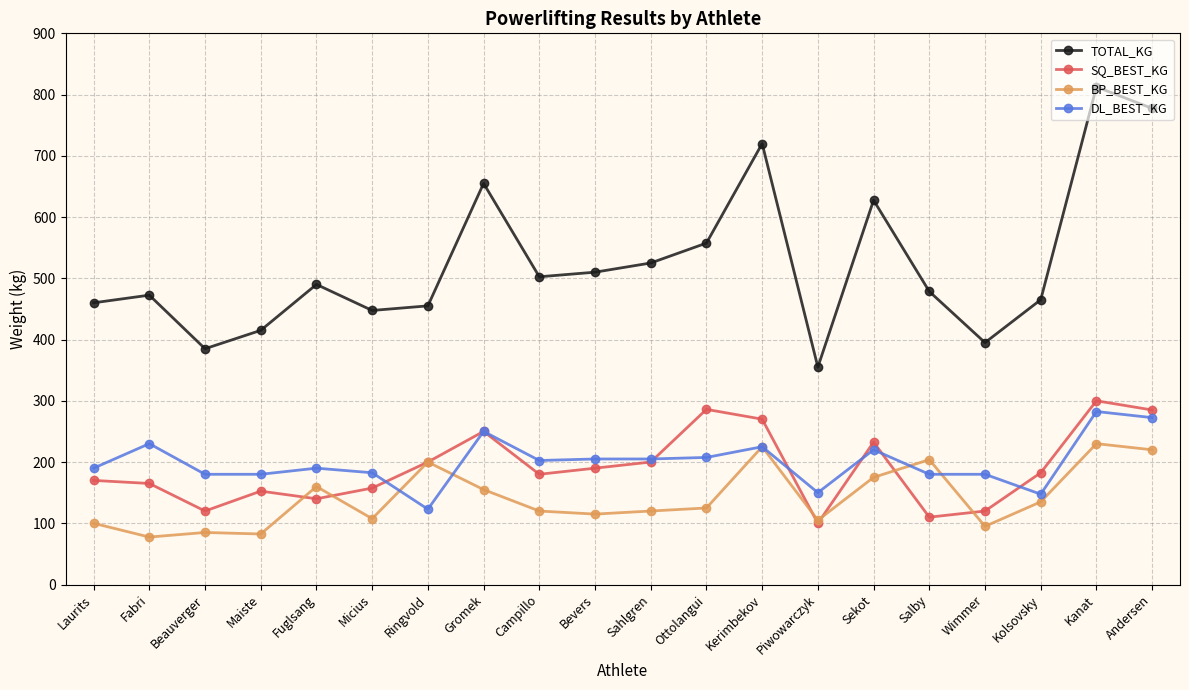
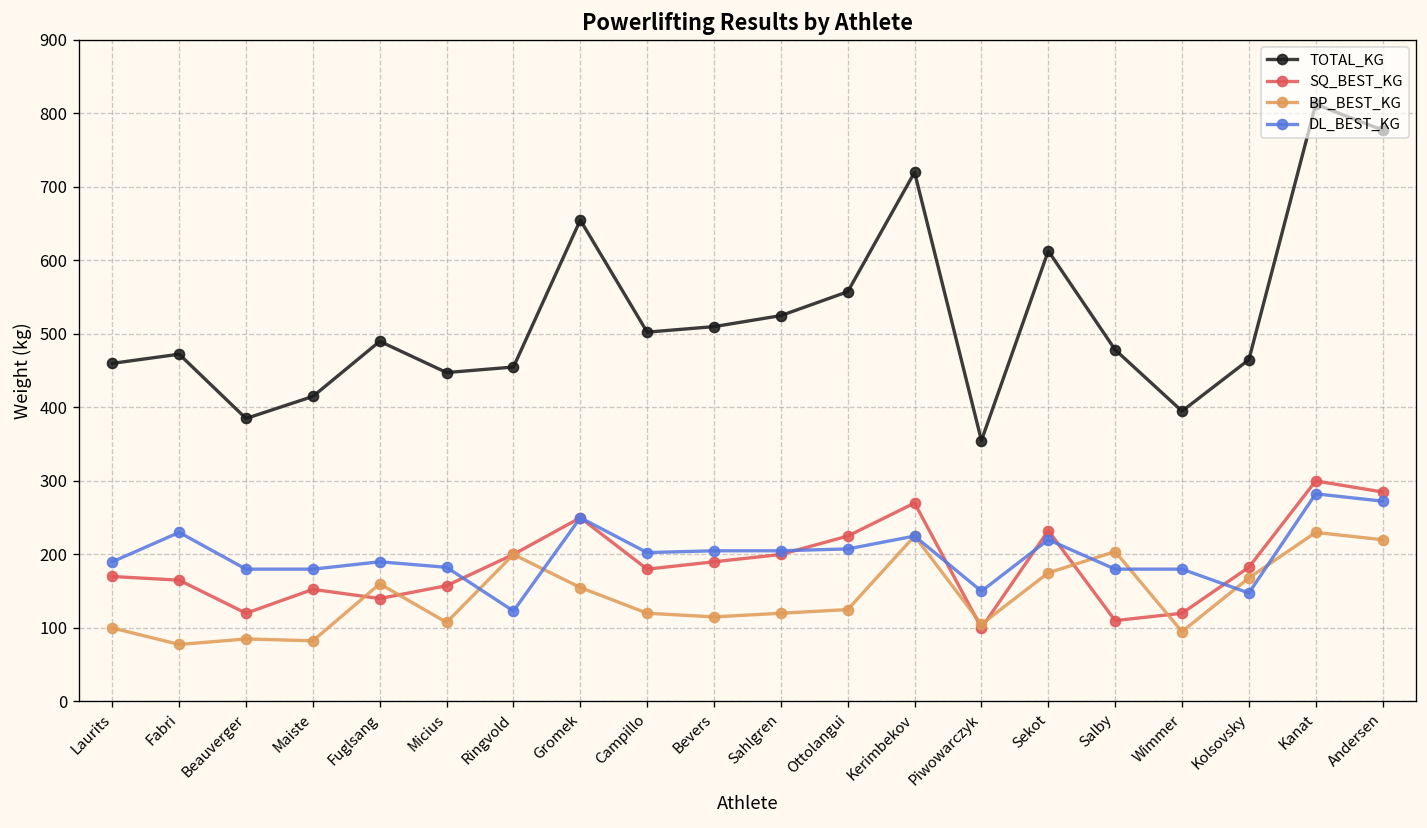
  {
    "TOTAL_KG": {
      "Laurits": 460,
      "Fabri": 470,
      "Beauverger": 390,
      "Maiste": 420,
      "Fuglsang": 490,
      "Micius": 450,
      "Ringvold": 460,
      "Gromek": 660,
      "Campillo": 500,
      "Bevers": 510,
      "Sahlgren": 530,
      "Ottolangui": 560,
      "Kerimbekov": 720,
      "Piwowarczyk": 360,
-     "Sekot": 630,
+     "Sekot": 610,
      "Salby": 480,
      "Wimmer": 400,
      "Kolsovsky": 470
    },
    "SQ_BEST_KG": {
      "Laurits": 170,
      "Fabri": 170,
      "Beauverger": 120,
      "Maiste": 150,
      "Fuglsang": 140,
      "Micius": 160,
      "Campillo": 180,
      "Bevers": 190,
      "Sahlgren": 200,
-     "Ottolangui": 290,
+     "Ottolangui": 230,
      "Kerimbekov": 270,
      "Piwowarczyk": 100,
      "Sekot": 230,
      "Salby": 110,
      "Wimmer": 120,
      "Kolsovsky": 180,
      "Kanat": 300,
      "Andersen": 290
    },
    "BP_BEST_KG": {
      "Laurits": 100,
      "Fabri": 80,
      "Beauverger": 90,
      "Maiste": 80,
      "Fuglsang": 160,
      "Micius": 110,
      "Gromek": 160,
      "Campillo": 120,
      "Bevers": 120,
      "Sahlgren": 120,
      "Ottolangui": 130,
      "Piwowarczyk": 110,
      "Sekot": 180,
      "Salby": 200,
      "Wimmer": 100,
-     "Kolsovsky": 140,
+     "Kolsovsky": 170,
      "Kanat": 230,
      "Andersen": 220
    },
    "DL_BEST_KG": {
      "Laurits": 190,
      "Fabri": 230,
      "Beauverger": 180,
      "Maiste": 180,
      "Fuglsang": 190,
      "Micius": 180,
      "Ringvold": 120,
      "Campillo": 200,
      "Bevers": 210,
      "Sahlgren": 210,
      "Ottolangui": 210,
      "Piwowarczyk": 150,
      "Sekot": 220,
      "Salby": 180,
      "Wimmer": 180,
      "Kolsovsky": 150,
      "Kanat": 280,
      "Andersen": 270
    }
  }
